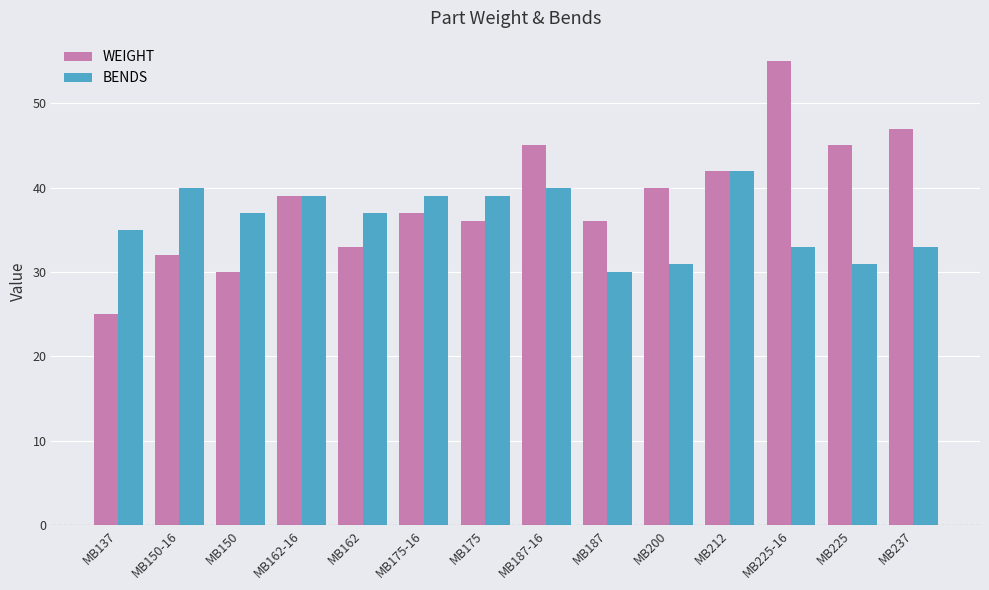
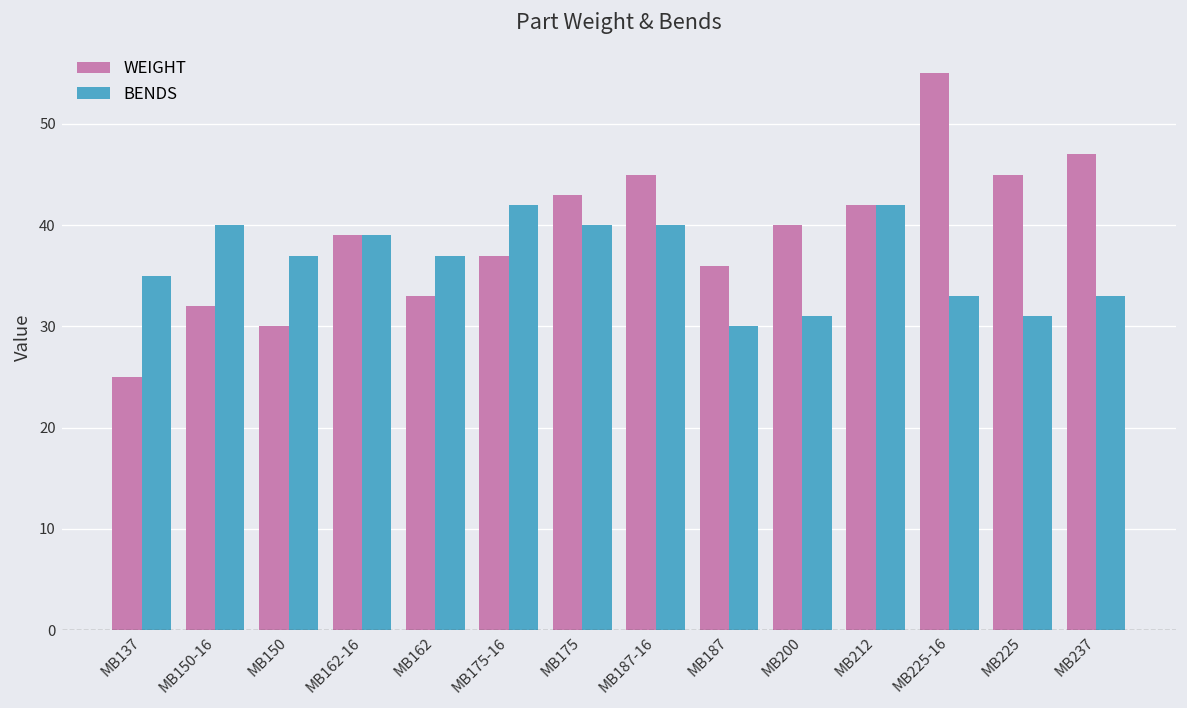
  {
    "WEIGHT": {
      "MB137": 25,
      "MB150-16": 32,
      "MB150": 30,
      "MB162-16": 39,
      "MB162": 33,
      "MB175-16": 37,
-     "MB175": 36,
+     "MB175": 43,
      "MB187-16": 45,
      "MB187": 36,
      "MB200": 40,
      "MB212": 42,
      "MB225-16": 55,
      "MB225": 45,
      "MB237": 47
    },
    "BENDS": {
      "MB137": 35,
      "MB150-16": 40,
      "MB150": 37,
      "MB162-16": 39,
      "MB162": 37,
-     "MB175-16": 39,
-     "MB175": 39,
+     "MB175-16": 42,
+     "MB175": 40,
      "MB187-16": 40,
      "MB187": 30,
      "MB200": 31,
      "MB212": 42,
      "MB225-16": 33,
      "MB225": 31,
      "MB237": 33
    }
  }
